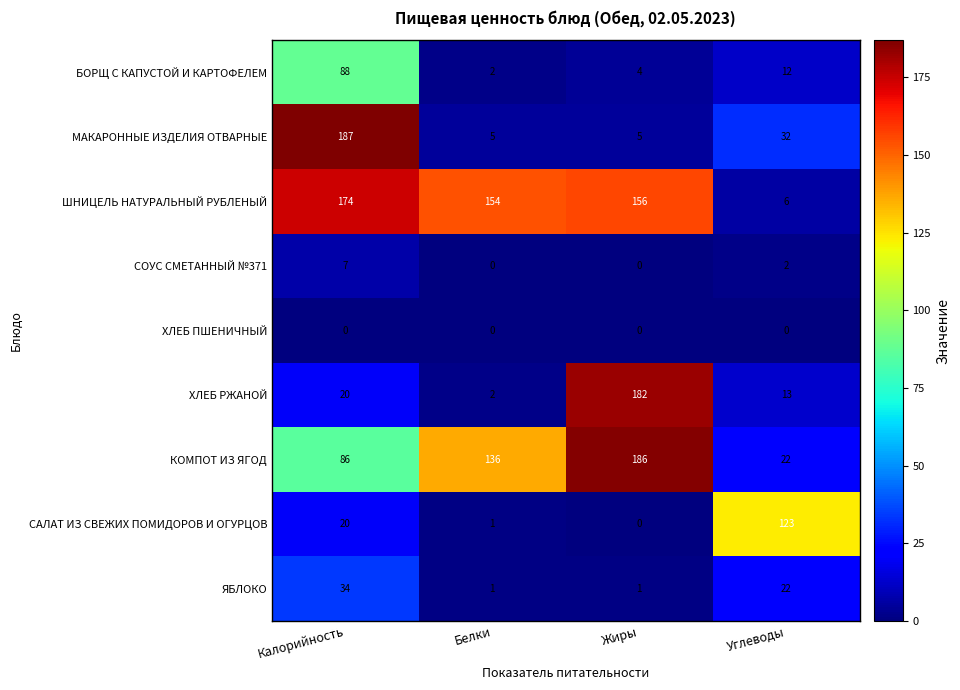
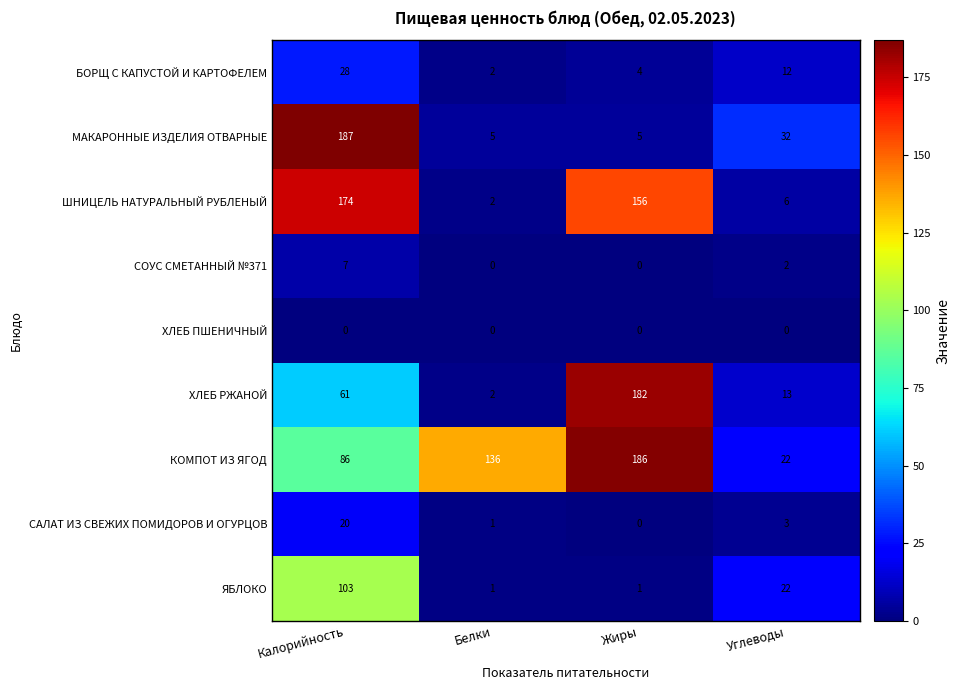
  {
    "БОРЩ С КАПУСТОЙ И КАРТОФЕЛЕМ": {
-     "Калорийность": 88,
+     "Калорийность": 28,
      "Белки": 2,
      "Жиры": 4,
      "Углеводы": 12
    },
    "МАКАРОННЫЕ ИЗДЕЛИЯ ОТВАРНЫЕ": {
      "Калорийность": 187,
      "Белки": 5,
      "Жиры": 5,
      "Углеводы": 32
    },
    "ШНИЦЕЛЬ НАТУРАЛЬНЫЙ РУБЛЕНЫЙ": {
      "Калорийность": 174,
-     "Белки": 154,
+     "Белки": 2,
      "Жиры": 156,
      "Углеводы": 6
    },
    "СОУС СМЕТАННЫЙ №371": {
      "Калорийность": 7,
      "Белки": 0,
      "Жиры": 0,
      "Углеводы": 2
    },
    "ХЛЕБ ПШЕНИЧНЫЙ": {
      "Калорийность": 0,
      "Белки": 0,
      "Жиры": 0,
      "Углеводы": 0
    },
    "ХЛЕБ РЖАНОЙ": {
-     "Калорийность": 20,
+     "Калорийность": 61,
      "Белки": 2,
      "Жиры": 182,
      "Углеводы": 13
    },
    "КОМПОТ ИЗ ЯГОД": {
      "Калорийность": 86,
      "Белки": 136,
      "Жиры": 186,
      "Углеводы": 22
    },
    "САЛАТ ИЗ СВЕЖИХ ПОМИДОРОВ И ОГУРЦОВ": {
      "Калорийность": 20,
      "Белки": 1,
      "Жиры": 0,
-     "Углеводы": 123
+     "Углеводы": 3
    },
    "ЯБЛОКО": {
-     "Калорийность": 34,
+     "Калорийность": 103,
      "Белки": 1,
      "Жиры": 1,
      "Углеводы": 22
    }
  }
